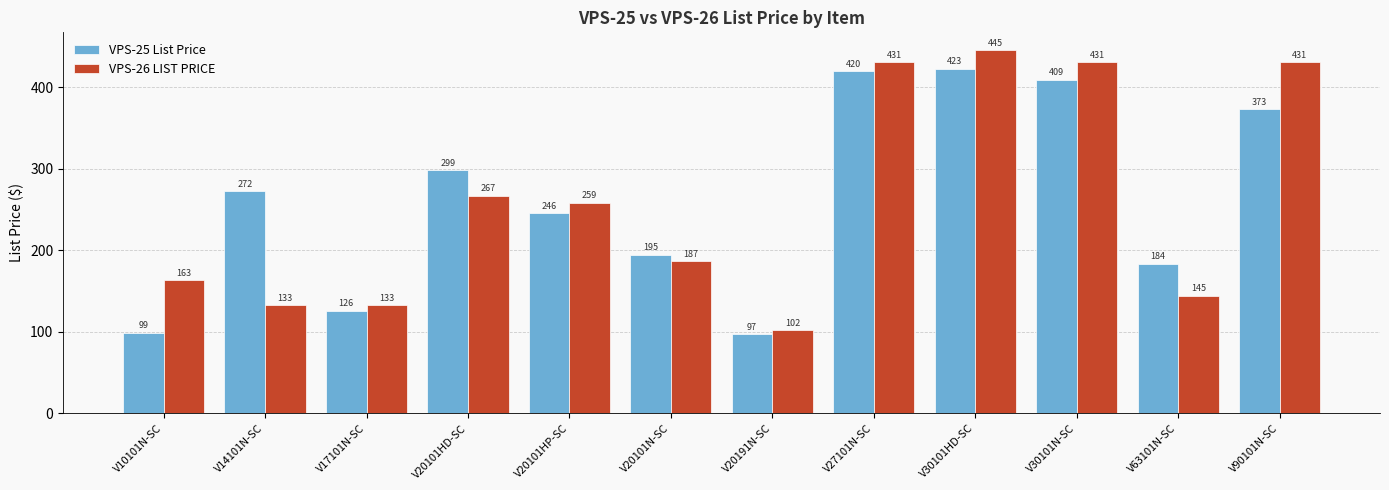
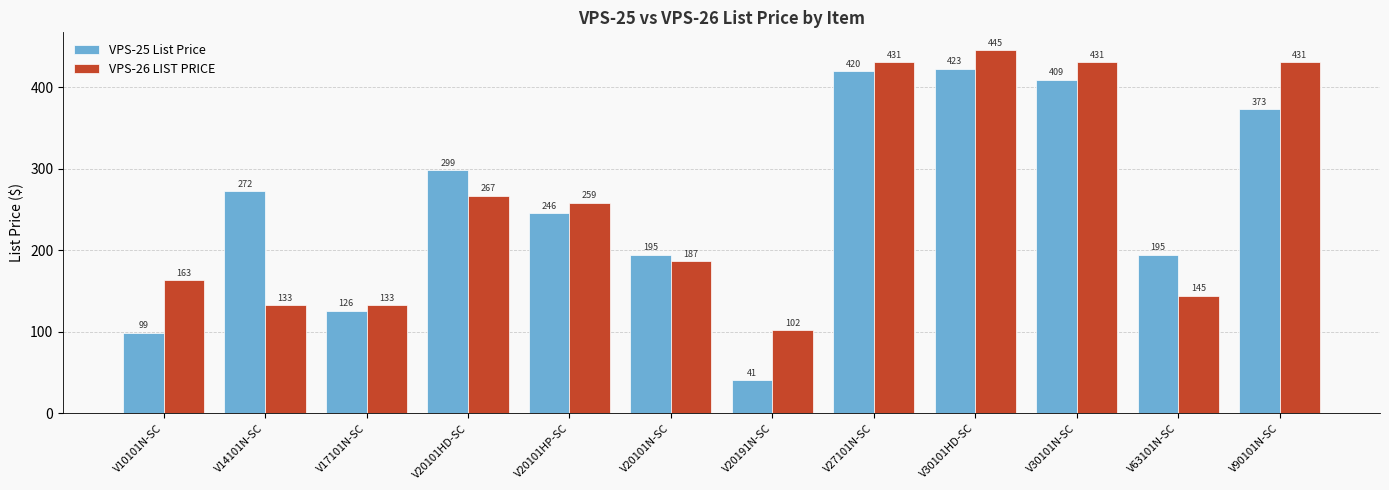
  {
    "VPS-25 List Price": {
      "V10101N-SC": 99,
      "V14101N-SC": 272,
      "V17101N-SC": 126,
      "V20101HD-SC": 299,
      "V20101HP-SC": 246,
      "V20101N-SC": 195,
-     "V20191N-SC": 97,
+     "V20191N-SC": 41,
      "V27101N-SC": 420,
      "V30101HD-SC": 423,
      "V30101N-SC": 409,
-     "V63101N-SC": 184,
+     "V63101N-SC": 195,
      "V90101N-SC": 373
    },
    "VPS-26 LIST PRICE": {
      "V10101N-SC": 163,
      "V14101N-SC": 133,
      "V17101N-SC": 133,
      "V20101HD-SC": 267,
      "V20101HP-SC": 259,
      "V20101N-SC": 187,
      "V20191N-SC": 102,
      "V27101N-SC": 431,
      "V30101HD-SC": 445,
      "V30101N-SC": 431,
      "V63101N-SC": 145,
      "V90101N-SC": 431
    }
  }
